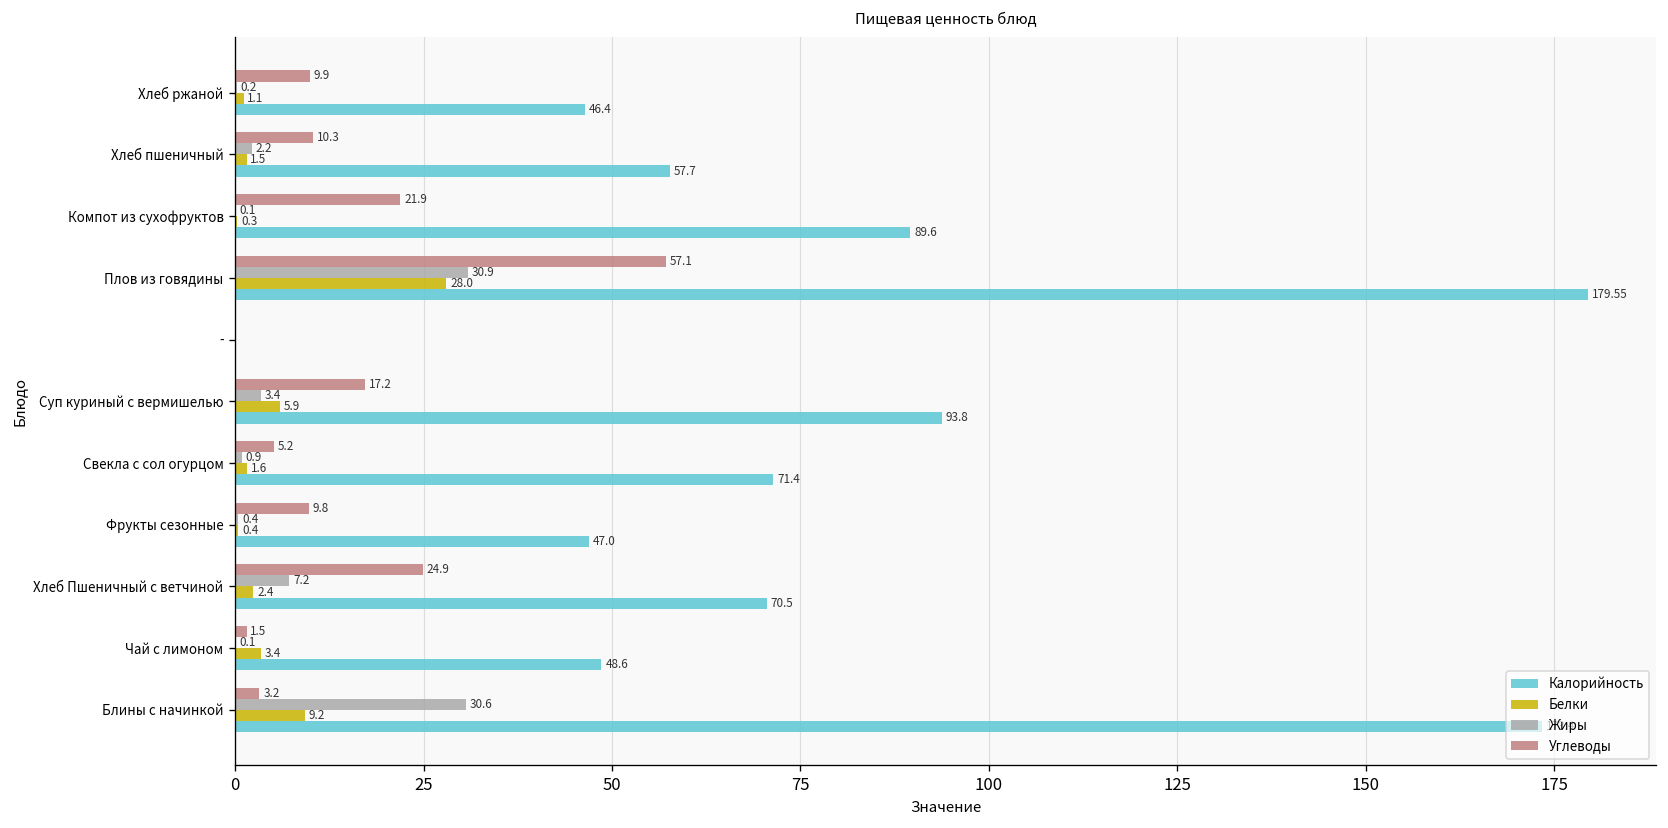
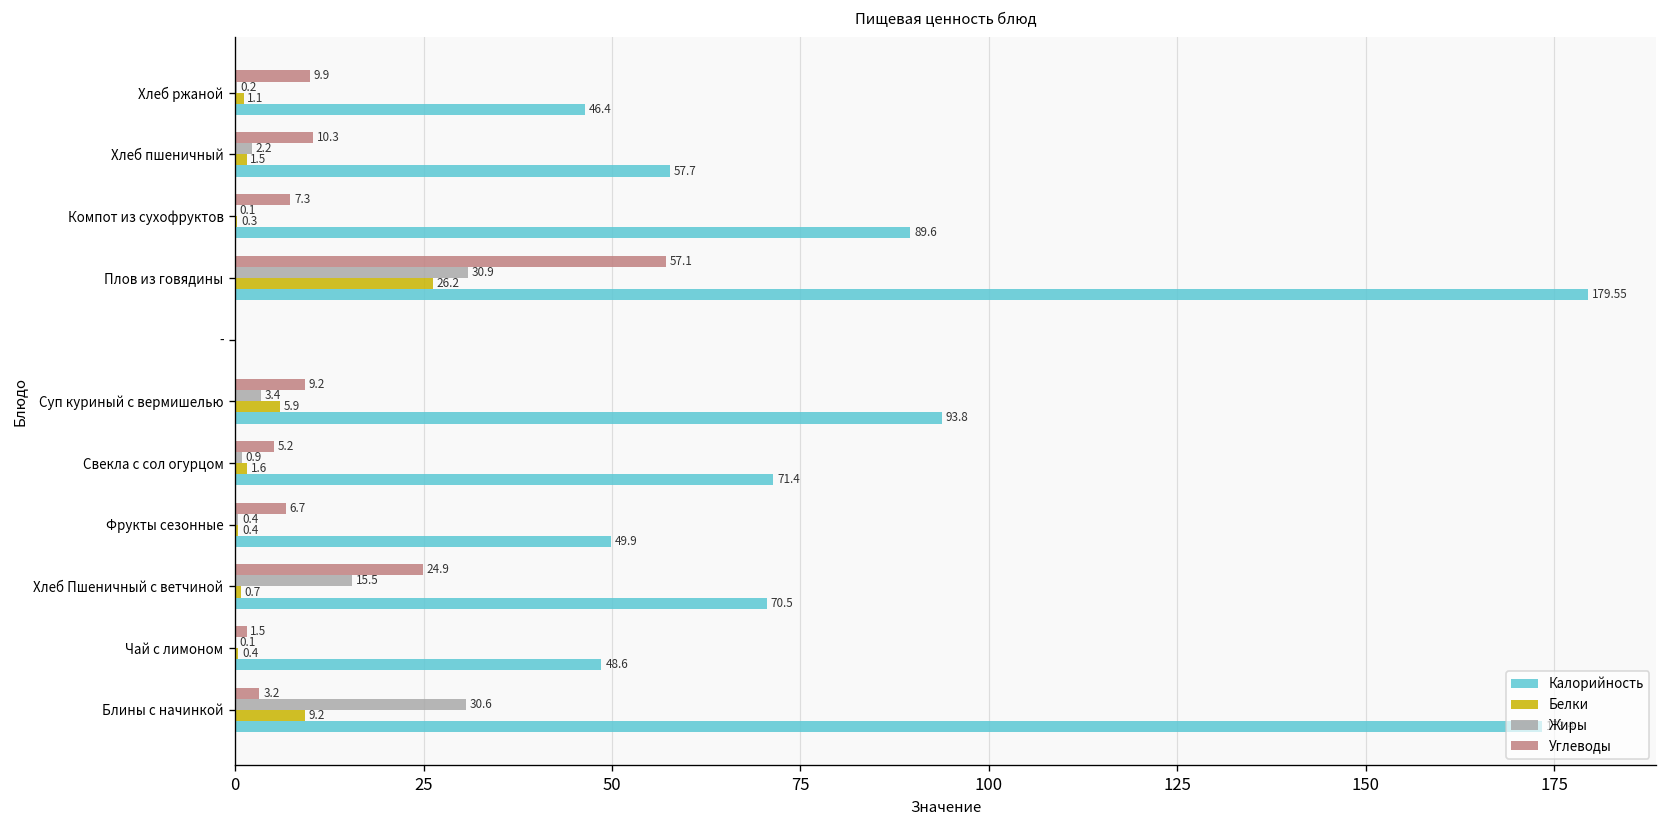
  {
    "Калорийность": {
      "Хлеб ржаной": 46.4,
      "Хлеб пшеничный": 57.7,
      "Компот из сухофруктов": 89.6,
      "Плов из говядины": 179.55,
      "Суп куриный с вермишелью": 93.8,
      "Свекла с сол огурцом": 71.4,
-     "Фрукты сезонные": 47.0,
+     "Фрукты сезонные": 49.9,
      "Хлеб Пшеничный с ветчиной": 70.5,
      "Чай с лимоном": 48.6
    },
    "Белки": {
      "Хлеб ржаной": 1.1,
      "Хлеб пшеничный": 1.5,
      "Компот из сухофруктов": 0.3,
-     "Плов из говядины": 28.0,
+     "Плов из говядины": 26.2,
      "Суп куриный с вермишелью": 5.9,
      "Свекла с сол огурцом": 1.6,
      "Фрукты сезонные": 0.4,
-     "Хлеб Пшеничный с ветчиной": 2.4,
-     "Чай с лимоном": 3.4,
+     "Хлеб Пшеничный с ветчиной": 0.7,
+     "Чай с лимоном": 0.4,
      "Блины с начинкой": 9.2
    },
    "Жиры": {
      "Хлеб ржаной": 0.2,
      "Хлеб пшеничный": 2.2,
      "Компот из сухофруктов": 0.1,
      "Плов из говядины": 30.9,
      "Суп куриный с вермишелью": 3.4,
      "Свекла с сол огурцом": 0.9,
      "Фрукты сезонные": 0.4,
-     "Хлеб Пшеничный с ветчиной": 7.2,
+     "Хлеб Пшеничный с ветчиной": 15.5,
      "Чай с лимоном": 0.1,
      "Блины с начинкой": 30.6
    },
    "Углеводы": {
      "Хлеб ржаной": 9.9,
      "Хлеб пшеничный": 10.3,
-     "Компот из сухофруктов": 21.9,
+     "Компот из сухофруктов": 7.3,
      "Плов из говядины": 57.1,
-     "Суп куриный с вермишелью": 17.2,
+     "Суп куриный с вермишелью": 9.2,
      "Свекла с сол огурцом": 5.2,
-     "Фрукты сезонные": 9.8,
+     "Фрукты сезонные": 6.7,
      "Хлеб Пшеничный с ветчиной": 24.9,
      "Чай с лимоном": 1.5,
      "Блины с начинкой": 3.2
    }
  }
